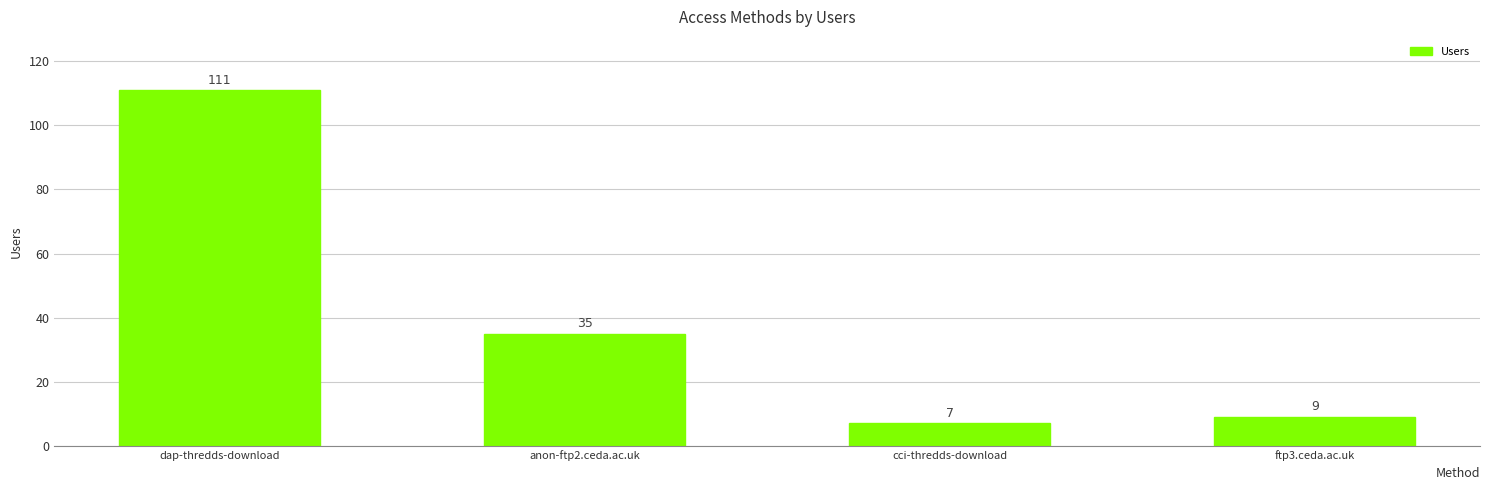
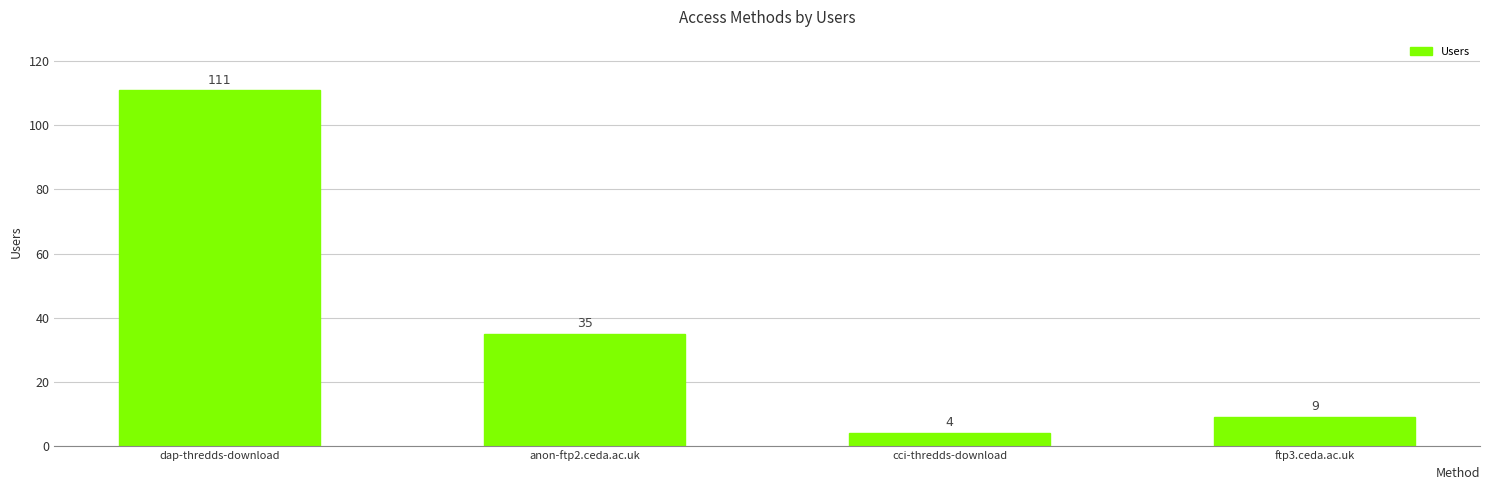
  {
    "dap-thredds-download": 111,
    "anon-ftp2.ceda.ac.uk": 35,
-   "cci-thredds-download": 7,
+   "cci-thredds-download": 4,
    "ftp3.ceda.ac.uk": 9
  }
